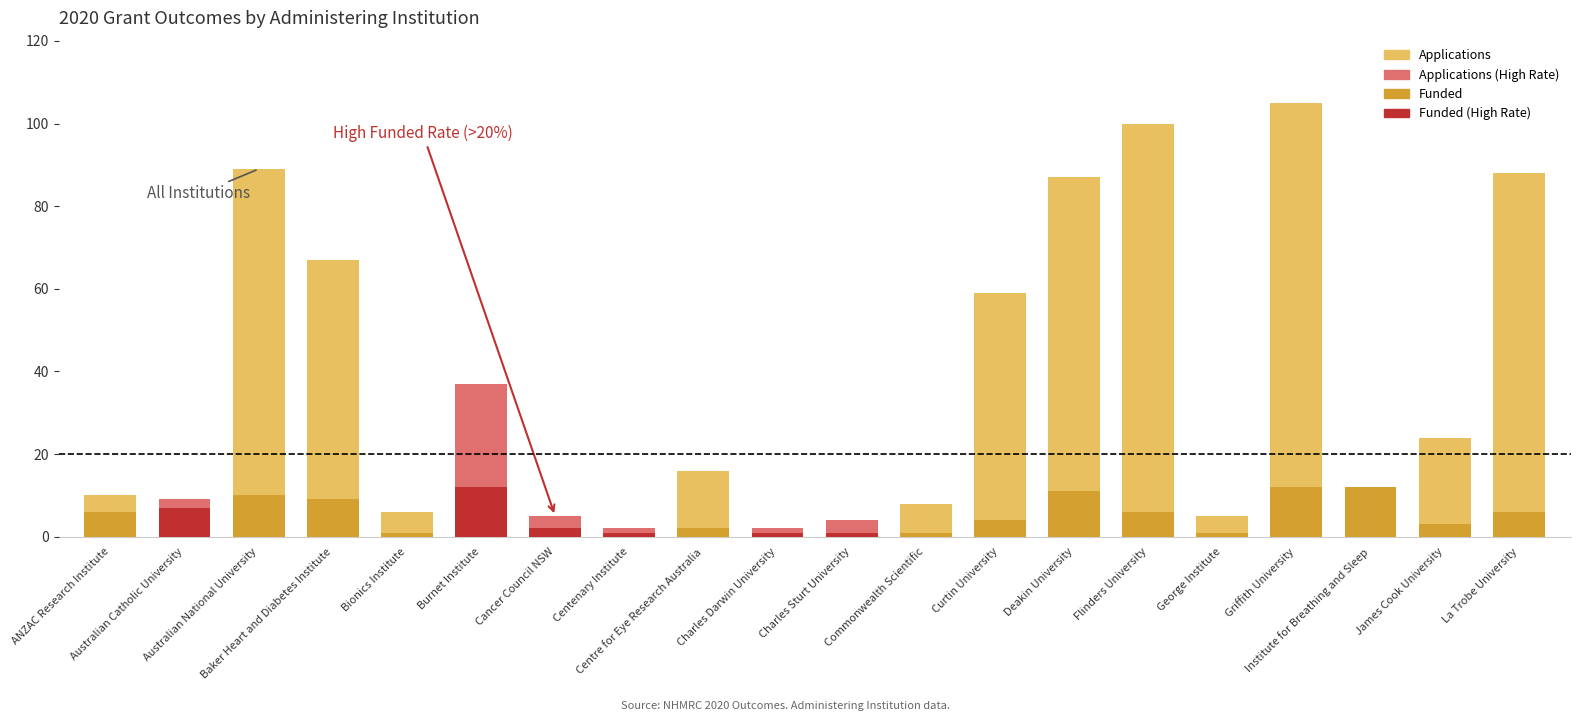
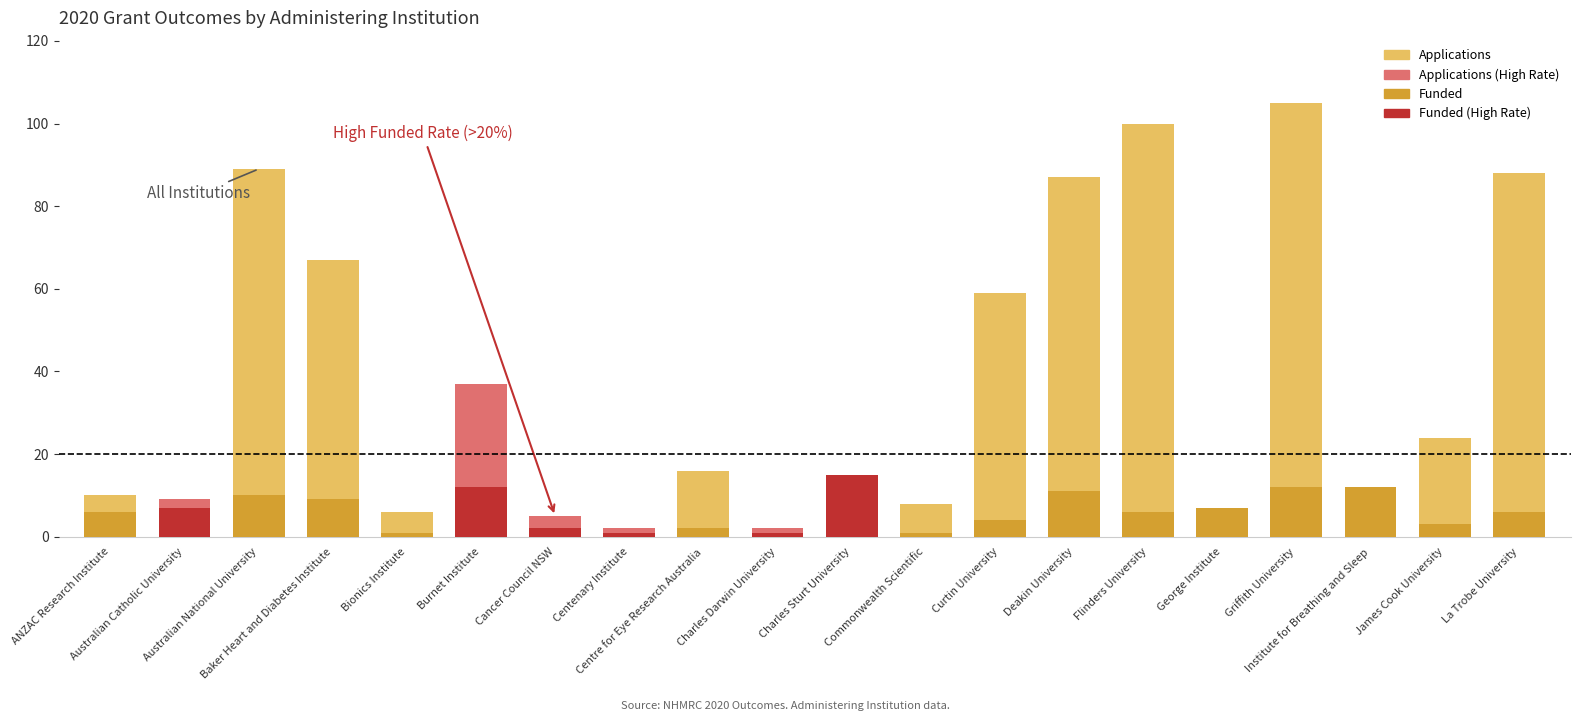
  {
    "Applications": {
      "ANZAC Research Institute": 10,
      "Australian Catholic University": 9,
      "Australian National University": 89,
      "Bionics Institute": 6,
      "Cancer Council NSW": 5,
      "Centenary Institute": 2,
      "Centre for Eye Research Australia": 16,
      "Charles Darwin University": 2,
      "Commonwealth Scientific": 8,
      "Curtin University": 59,
      "Deakin University": 87,
      "Flinders University": 100,
      "Griffith University": 105,
      "James Cook University": 24,
      "La Trobe University": 88
    },
    "Funded": {
-     "Charles Sturt University": 1,
-     "George Institute": 1,
+     "Charles Sturt University": 15,
+     "George Institute": 7,
      "Institute for Breathing and Sleep": 12
    }
  }
